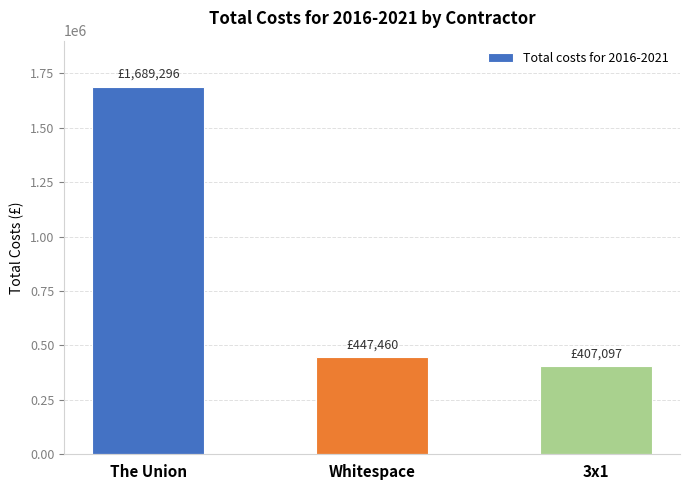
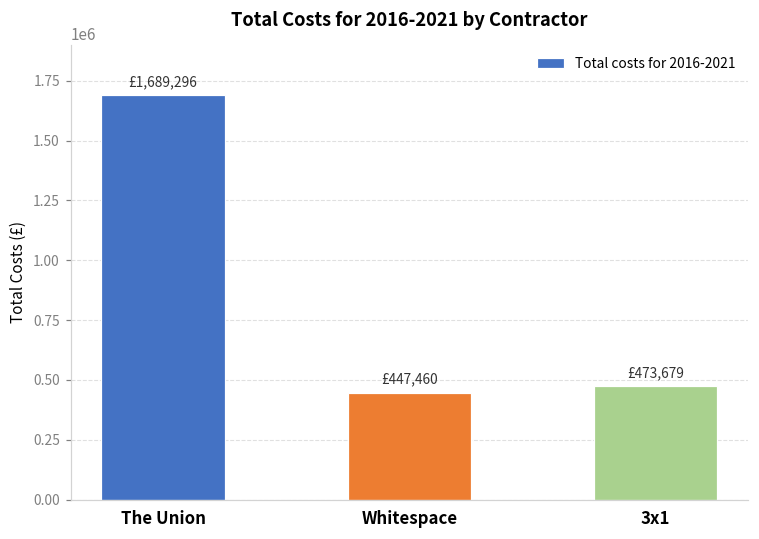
  {
    "The Union": "£1,689,296",
    "Whitespace": "£447,460",
-   "3x1": "£407,097"
+   "3x1": "£473,679"
  }
